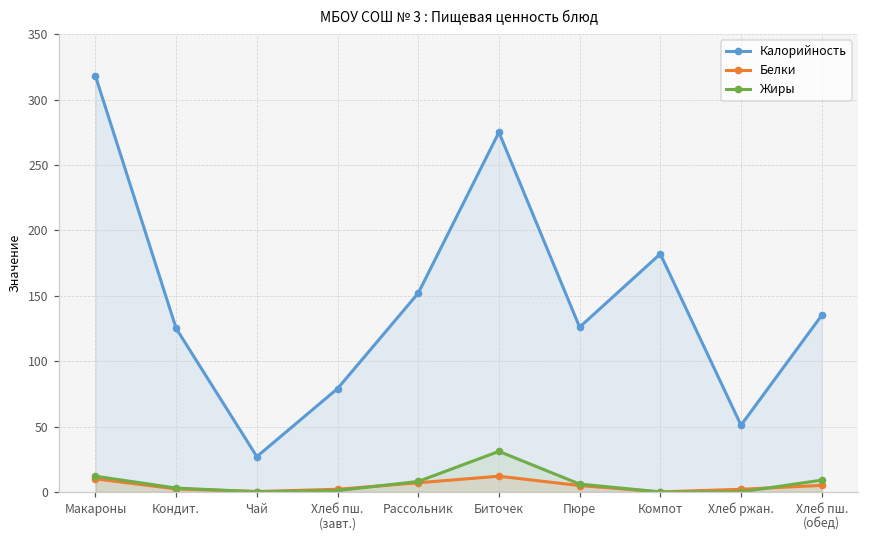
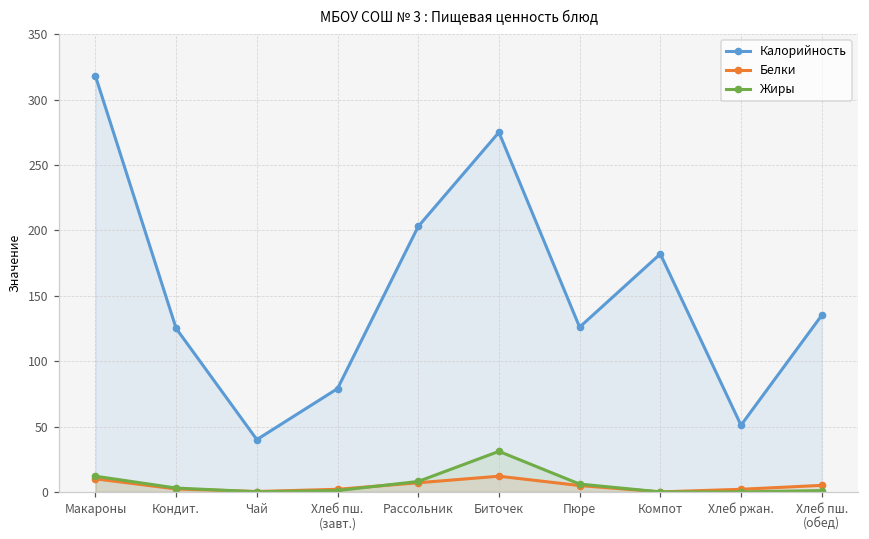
  {
    "Калорийность": {
      "Макароны": 318,
      "Кондит.": 125,
-     "Чай": 27,
+     "Чай": 40,
      "Хлеб пш. (завт.)": 79,
-     "Рассольник": 152,
+     "Рассольник": 203,
      "Биточек": 275,
      "Пюре": 126,
      "Компот": 182,
      "Хлеб ржан.": 51,
      "Хлеб пш. (обед)": 135
    },
    "Белки": {
      "Биточек": 12,
      "Хлеб пш. (обед)": 5
    },
    "Жиры": {
      "Биточек": 31,
-     "Хлеб пш. (обед)": 9
+     "Хлеб пш. (обед)": 1
    }
  }
